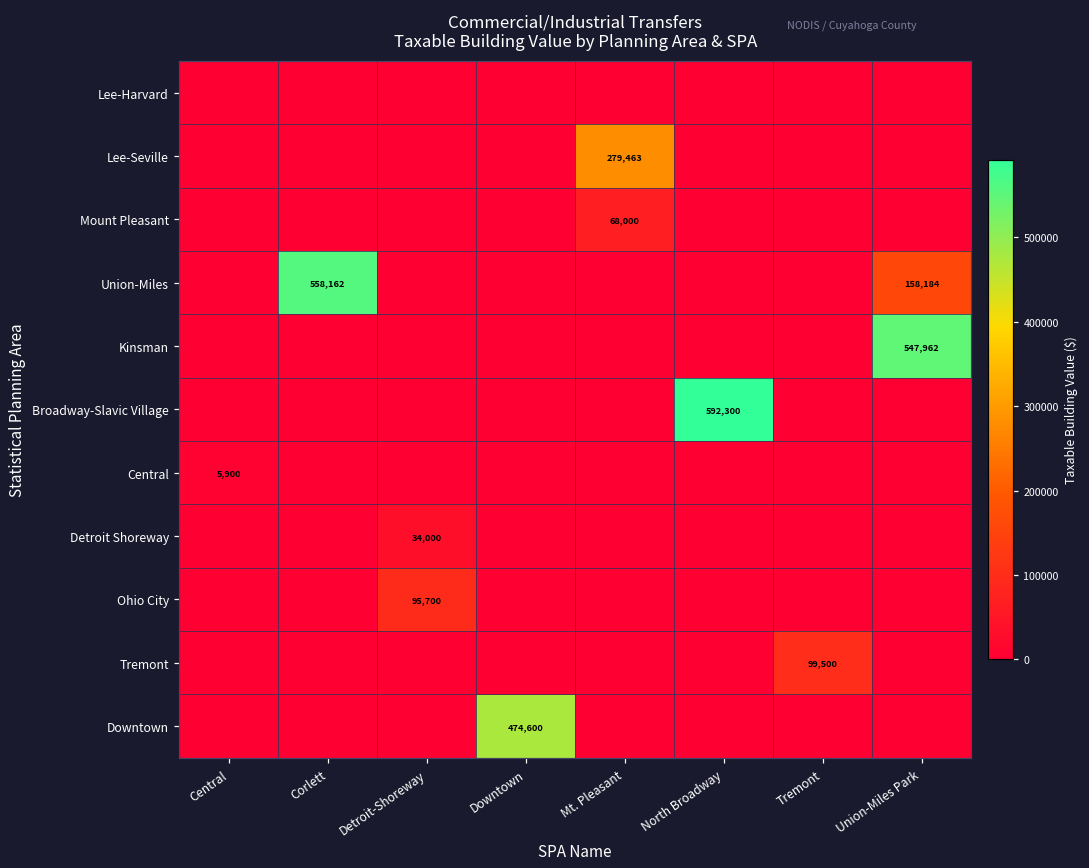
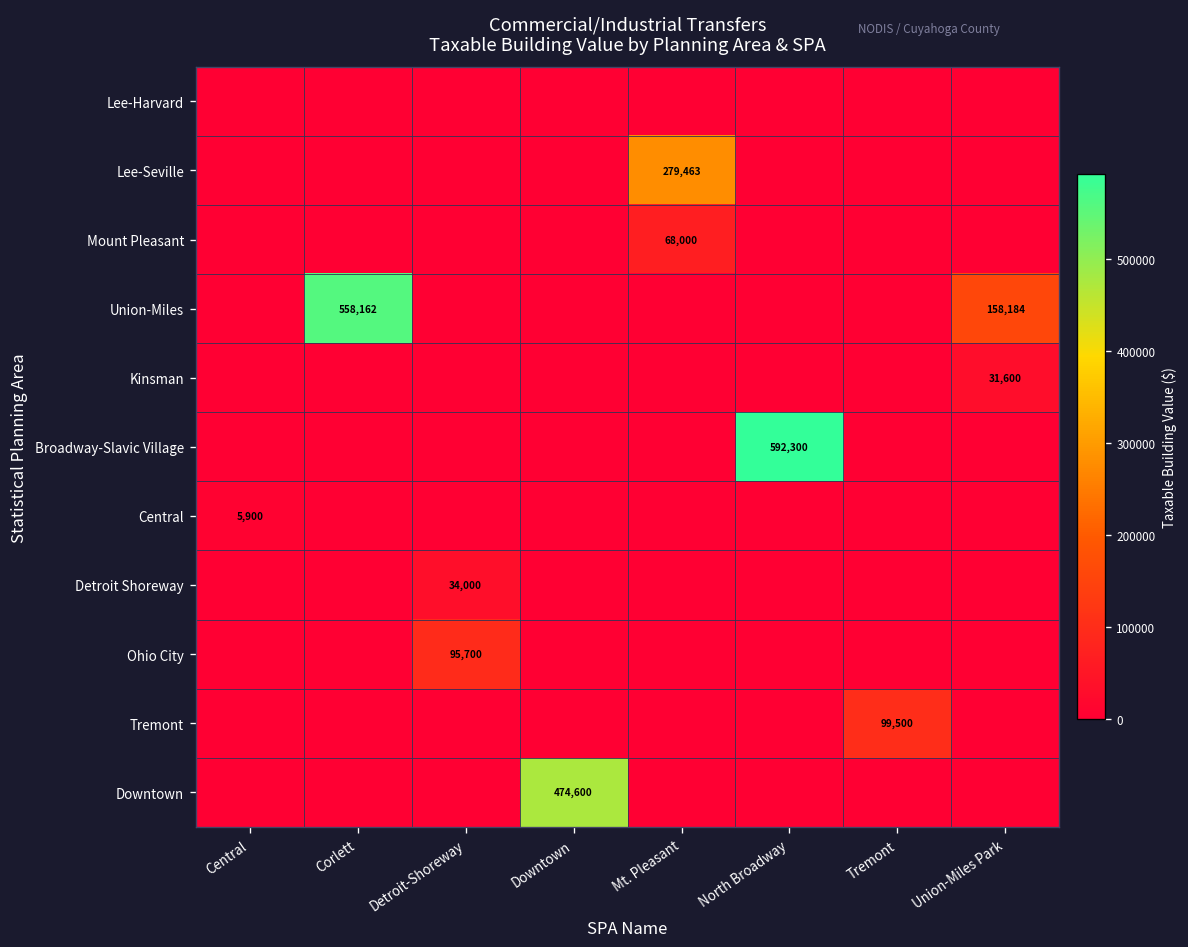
  {
    "Lee-Seville": {
      "Mt. Pleasant": "279,463"
    },
    "Mount Pleasant": {
      "Mt. Pleasant": "68,000"
    },
    "Union-Miles": {
      "Corlett": "558,162",
      "Union-Miles Park": "158,184"
    },
    "Kinsman": {
-     "Union-Miles Park": "547,962"
+     "Union-Miles Park": "31,600"
    },
    "Broadway-Slavic Village": {
      "North Broadway": "592,300"
    },
    "Central": {
      "Central": "5,900"
    },
    "Detroit Shoreway": {
      "Detroit-Shoreway": "34,000"
    },
    "Ohio City": {
      "Detroit-Shoreway": "95,700"
    },
    "Tremont": {
      "Tremont": "99,500"
    },
    "Downtown": {
      "Downtown": "474,600"
    }
  }
